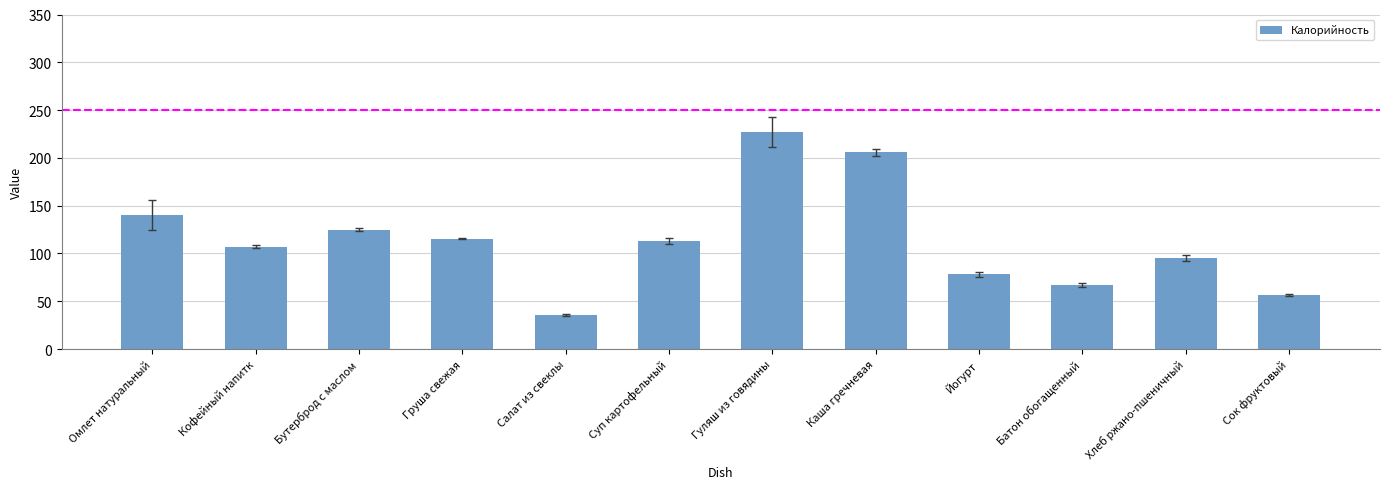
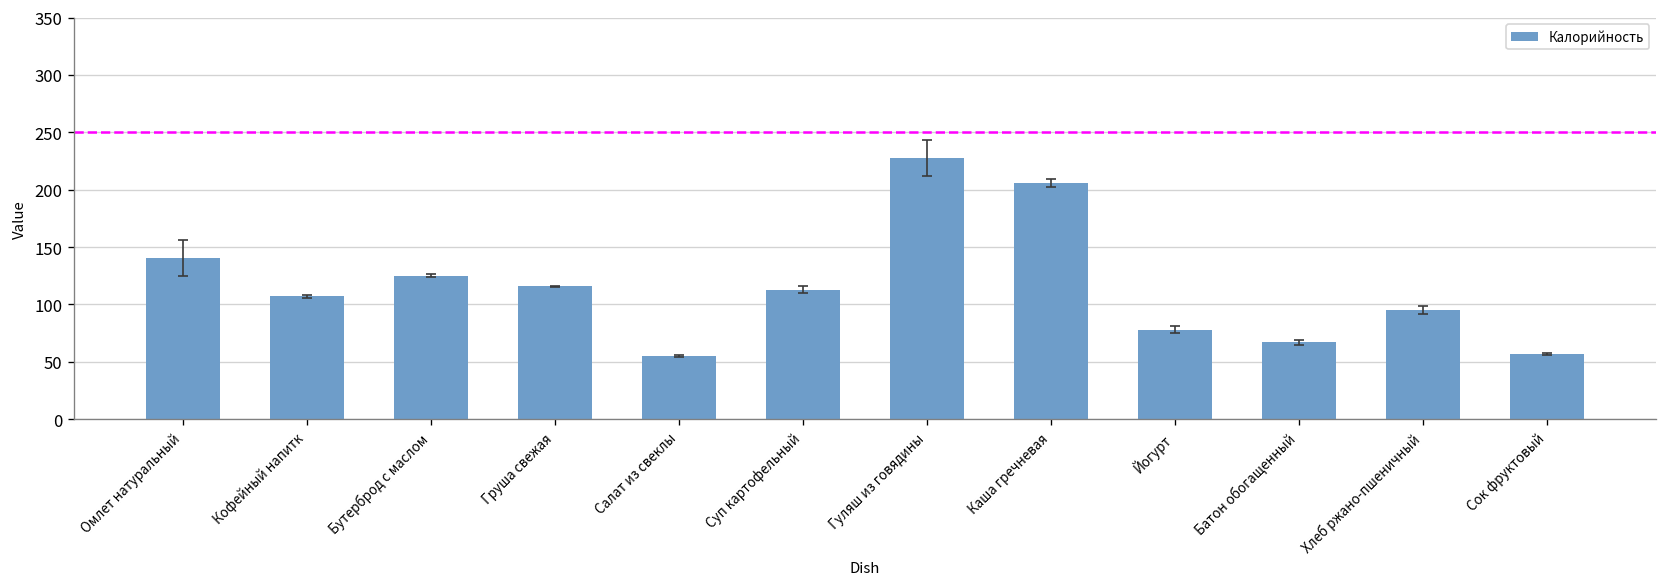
  {
    "Калорийность": {
      "Омлет натуральный": 140,
      "Кофейный напитк": 110,
      "Бутерброд с маслом": 130,
      "Груша свежая": 120,
-     "Салат из свеклы": 40,
+     "Салат из свеклы": 50,
      "Суп картофельный": 110,
      "Гуляш из говядины": 230,
      "Каша гречневая": 210,
      "Йогурт": 80,
      "Батон обогащенный": 70,
      "Хлеб ржано-пшеничный": 100,
      "Сок фруктовый": 60
    }
  }
